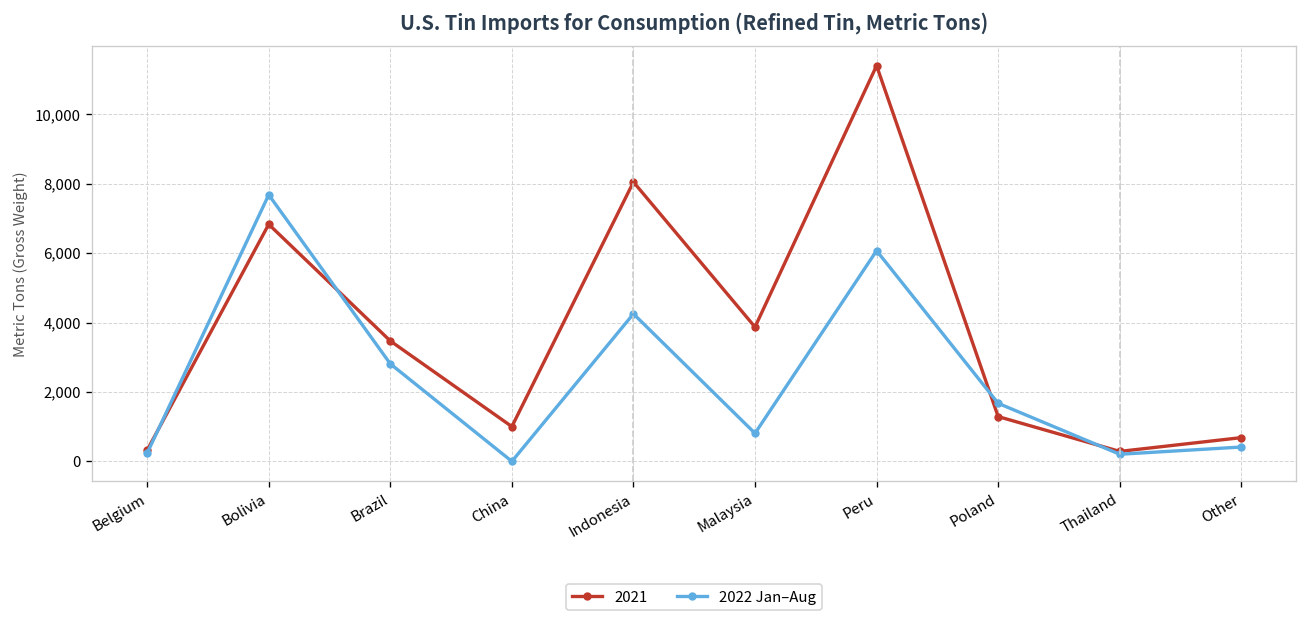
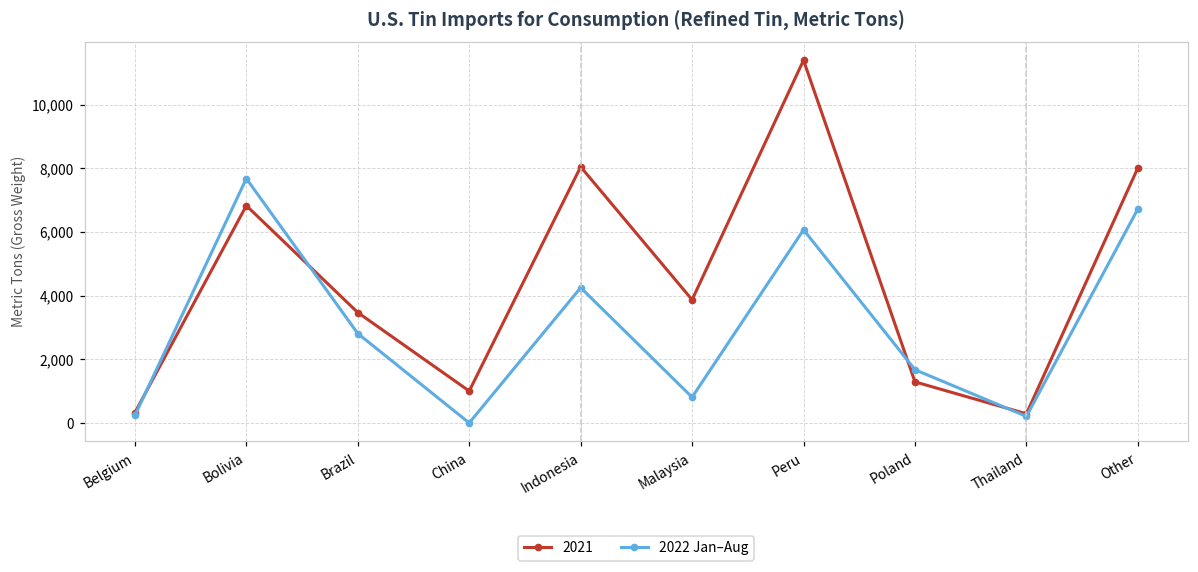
  {
    "2021": {
      "Bolivia": "6,800",
      "Brazil": "3,500",
      "China": "1,000",
      "Indonesia": "8,000",
      "Malaysia": "3,900",
      "Peru": "11,400",
      "Poland": "1,300",
-     "Other": "700"
+     "Other": "8,000"
    },
    "2022 Jan–Aug": {
      "Bolivia": "7,700",
      "Brazil": "2,800",
      "China": "0",
      "Indonesia": "4,300",
      "Malaysia": "800",
      "Peru": "6,100",
      "Poland": "1,700",
-     "Other": "400"
+     "Other": "6,700"
    }
  }
